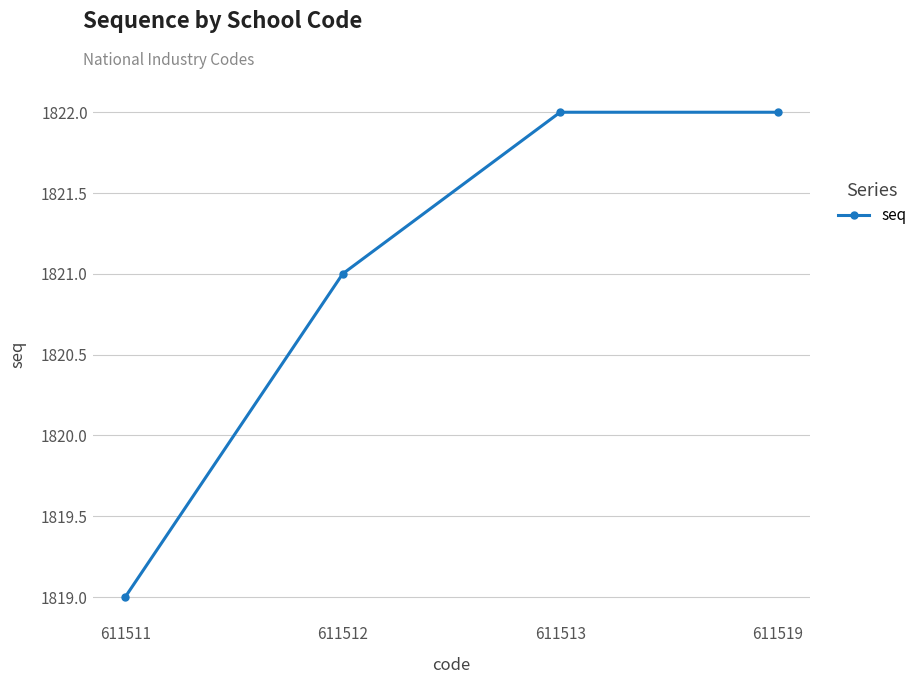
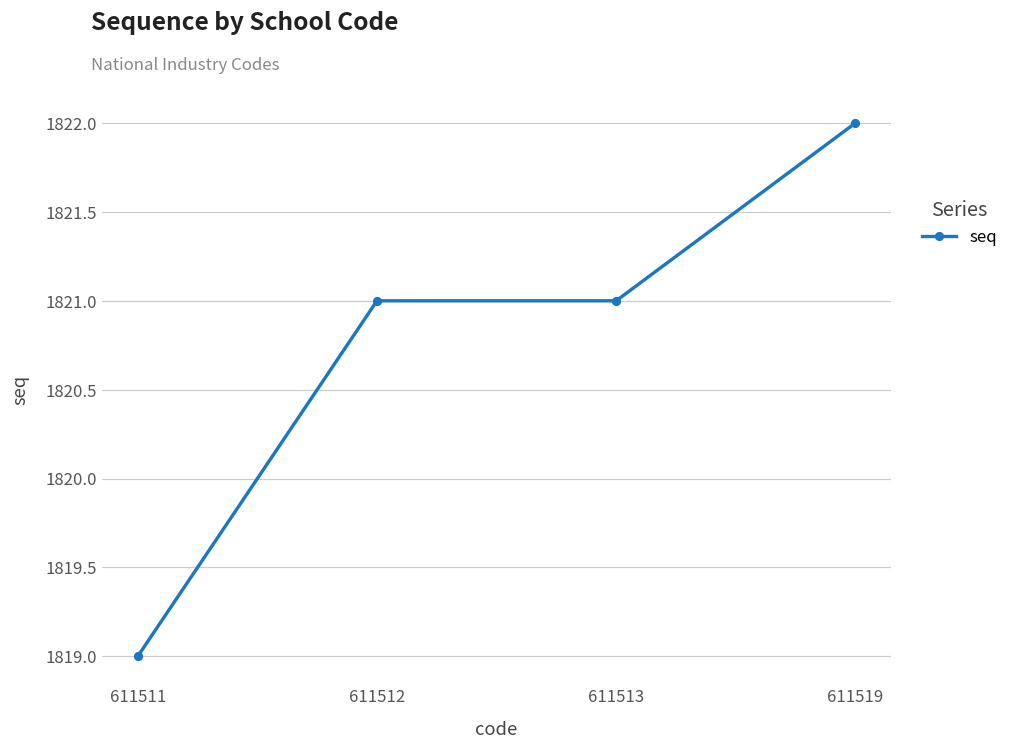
  {
    "611511": 1819,
    "611512": 1821,
-   "611513": 1822,
+   "611513": 1821,
    "611519": 1822
  }
